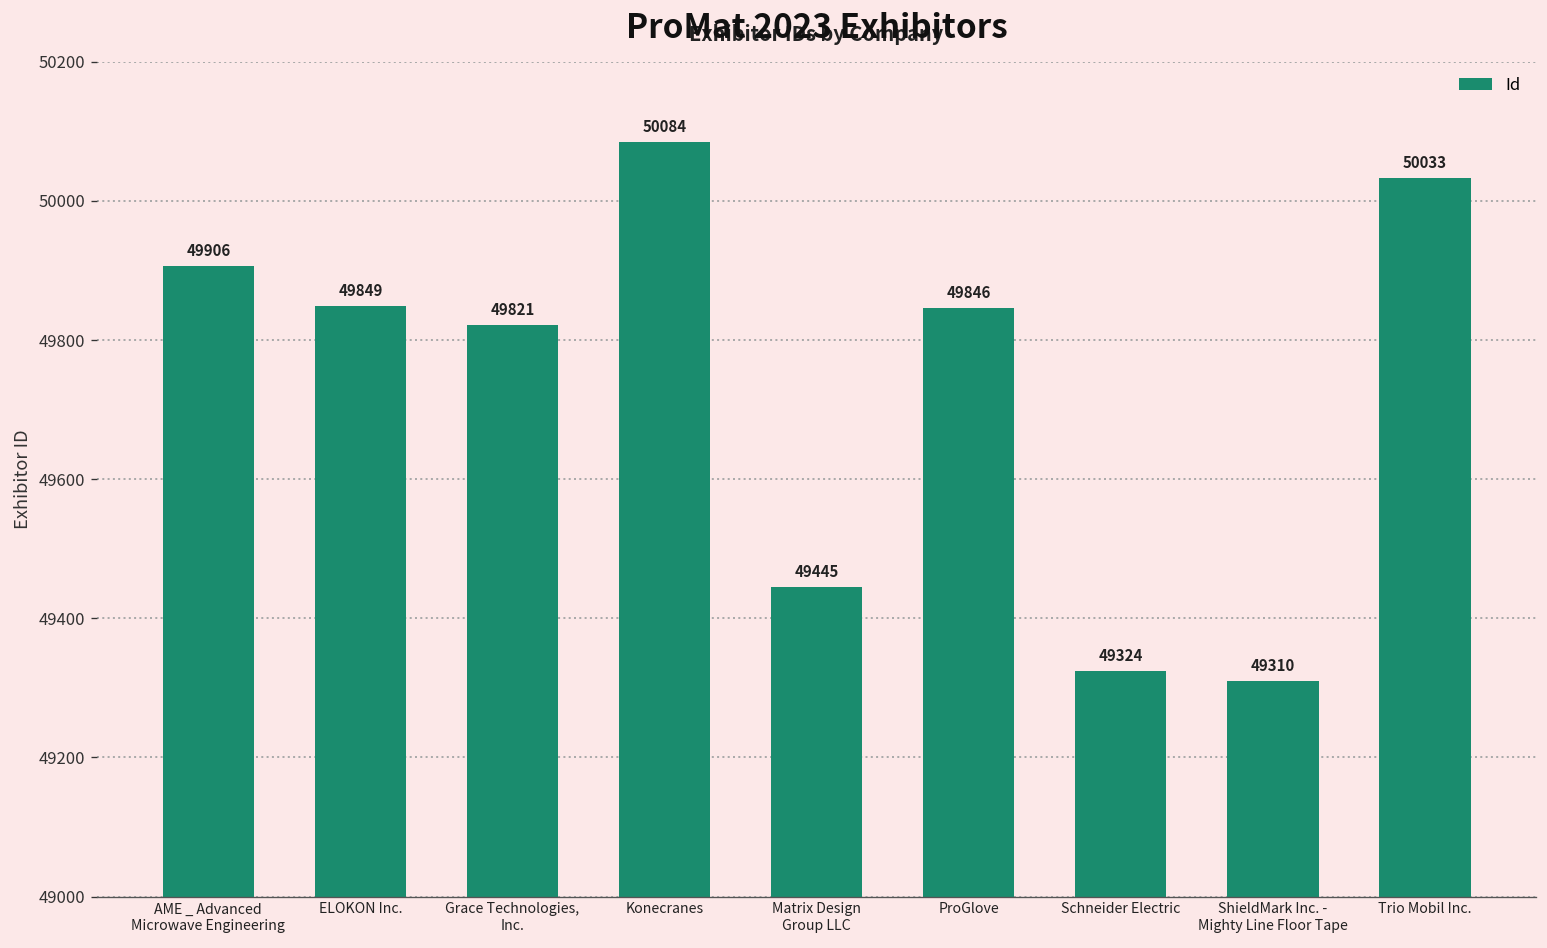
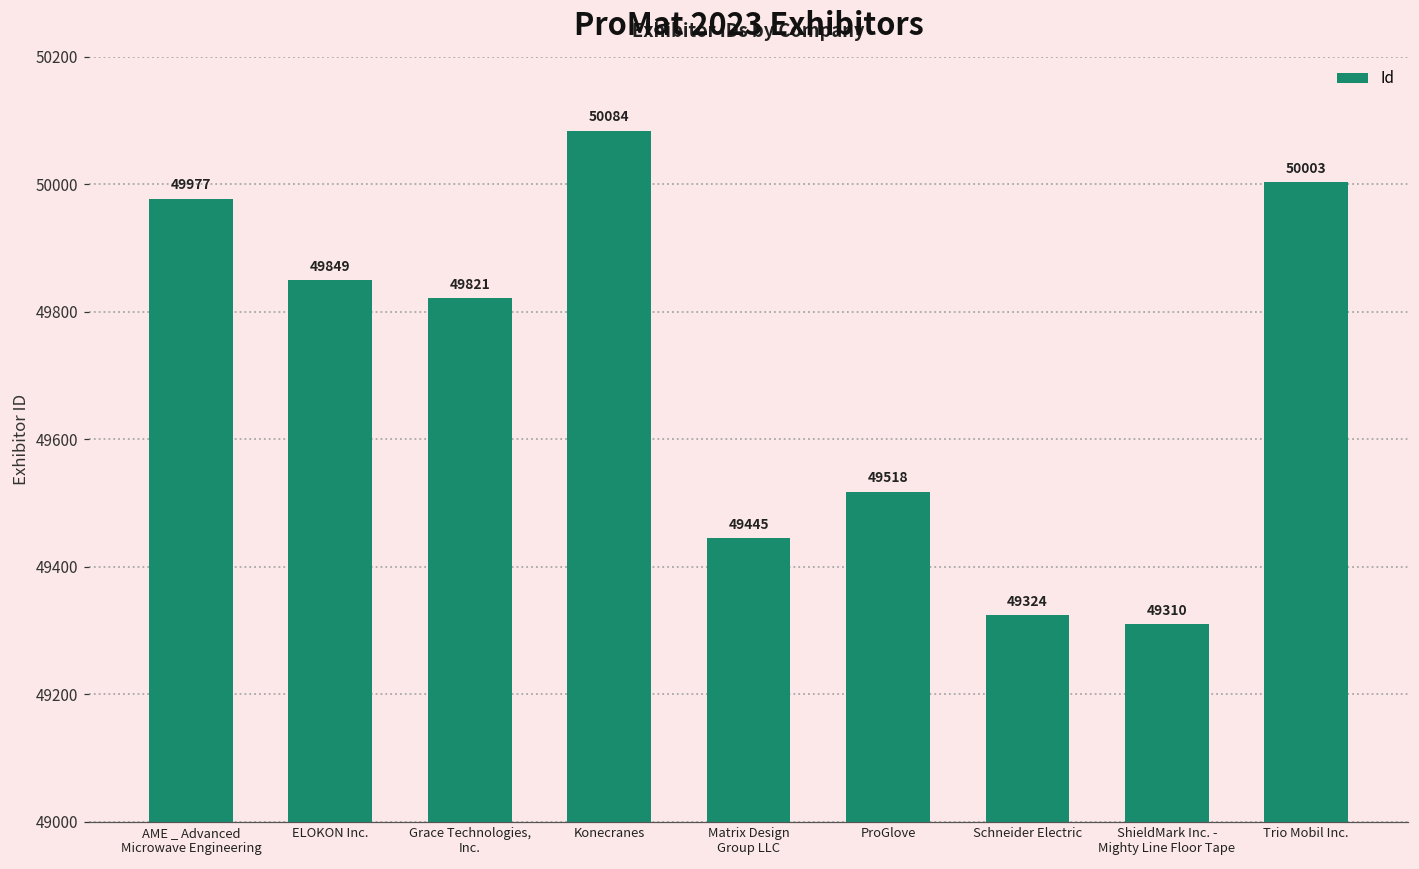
  {
-   "AME _ Advanced Microwave Engineering": 49906,
+   "AME _ Advanced Microwave Engineering": 49977,
    "ELOKON Inc.": 49849,
    "Grace Technologies, Inc.": 49821,
    "Konecranes": 50084,
    "Matrix Design Group LLC": 49445,
-   "ProGlove": 49846,
+   "ProGlove": 49518,
    "Schneider Electric": 49324,
    "ShieldMark Inc. - Mighty Line Floor Tape": 49310,
-   "Trio Mobil Inc.": 50033
+   "Trio Mobil Inc.": 50003
  }
